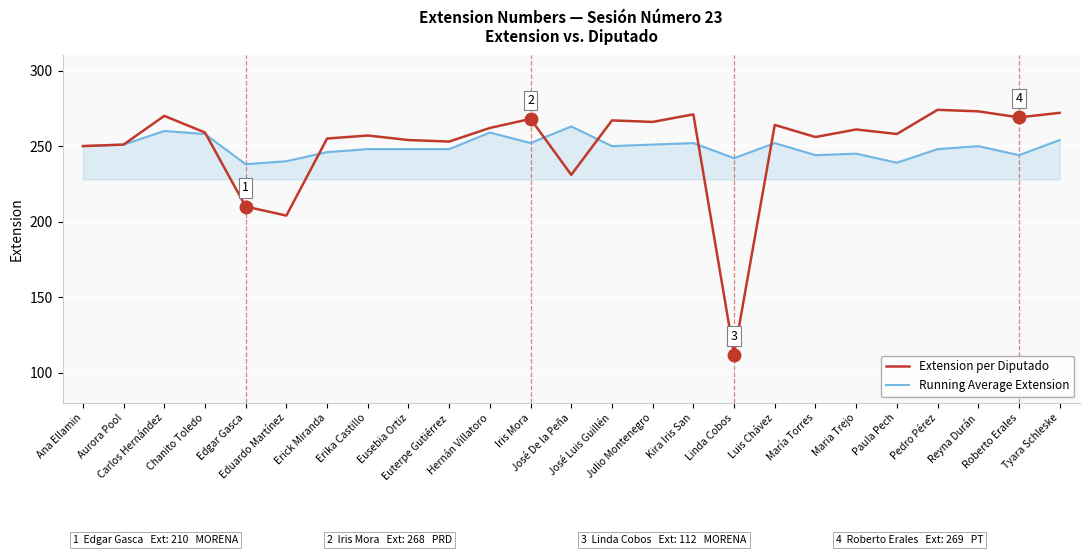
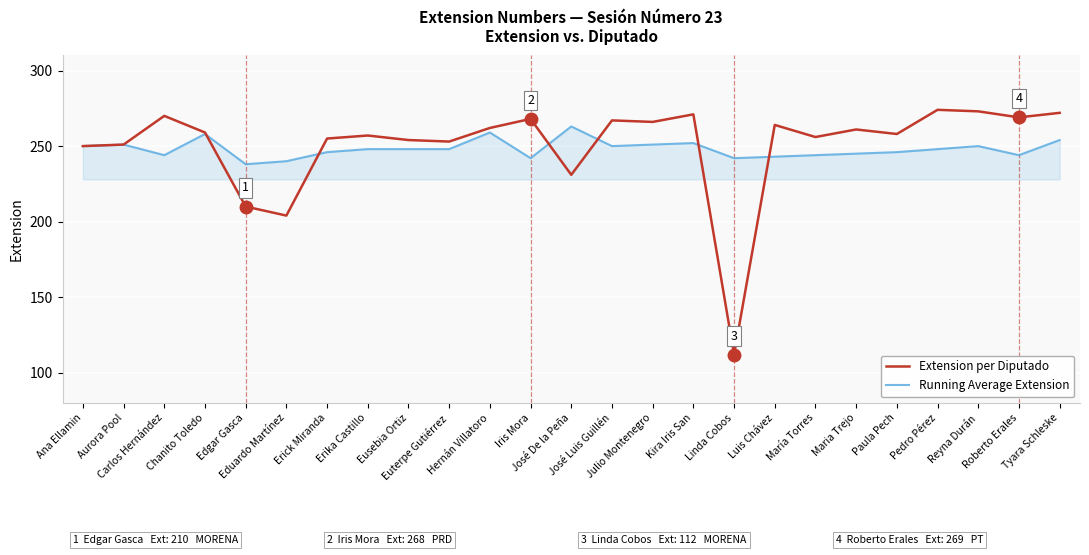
  {
    "Running Average Extension": {
-     "Carlos Hernández": 260,
+     "Carlos Hernández": 244,
      "Edgar Gasca": 238,
      "Eduardo Martínez": 240,
      "Erick Miranda": 246,
      "Erika Castillo": 248,
      "Eusebia Ortiz": 248,
      "Euterpe Gutiérrez": 248,
      "Hernán Villatoro": 259,
-     "Iris Mora": 252,
+     "Iris Mora": 242,
      "José De la Peña": 263,
      "José Luis Guillén": 250,
      "Julio Montenegro": 251,
      "Kira Iris San": 252,
      "Linda Cobos": 242,
-     "Luis Chávez": 252,
+     "Luis Chávez": 243,
      "María Torres": 244,
      "Maria Trejo": 245,
-     "Paula Pech": 239,
+     "Paula Pech": 246,
      "Pedro Pérez": 248,
      "Reyna Durán": 250,
      "Roberto Erales": 244,
      "Tyara Schleske": 254
    }
  }
